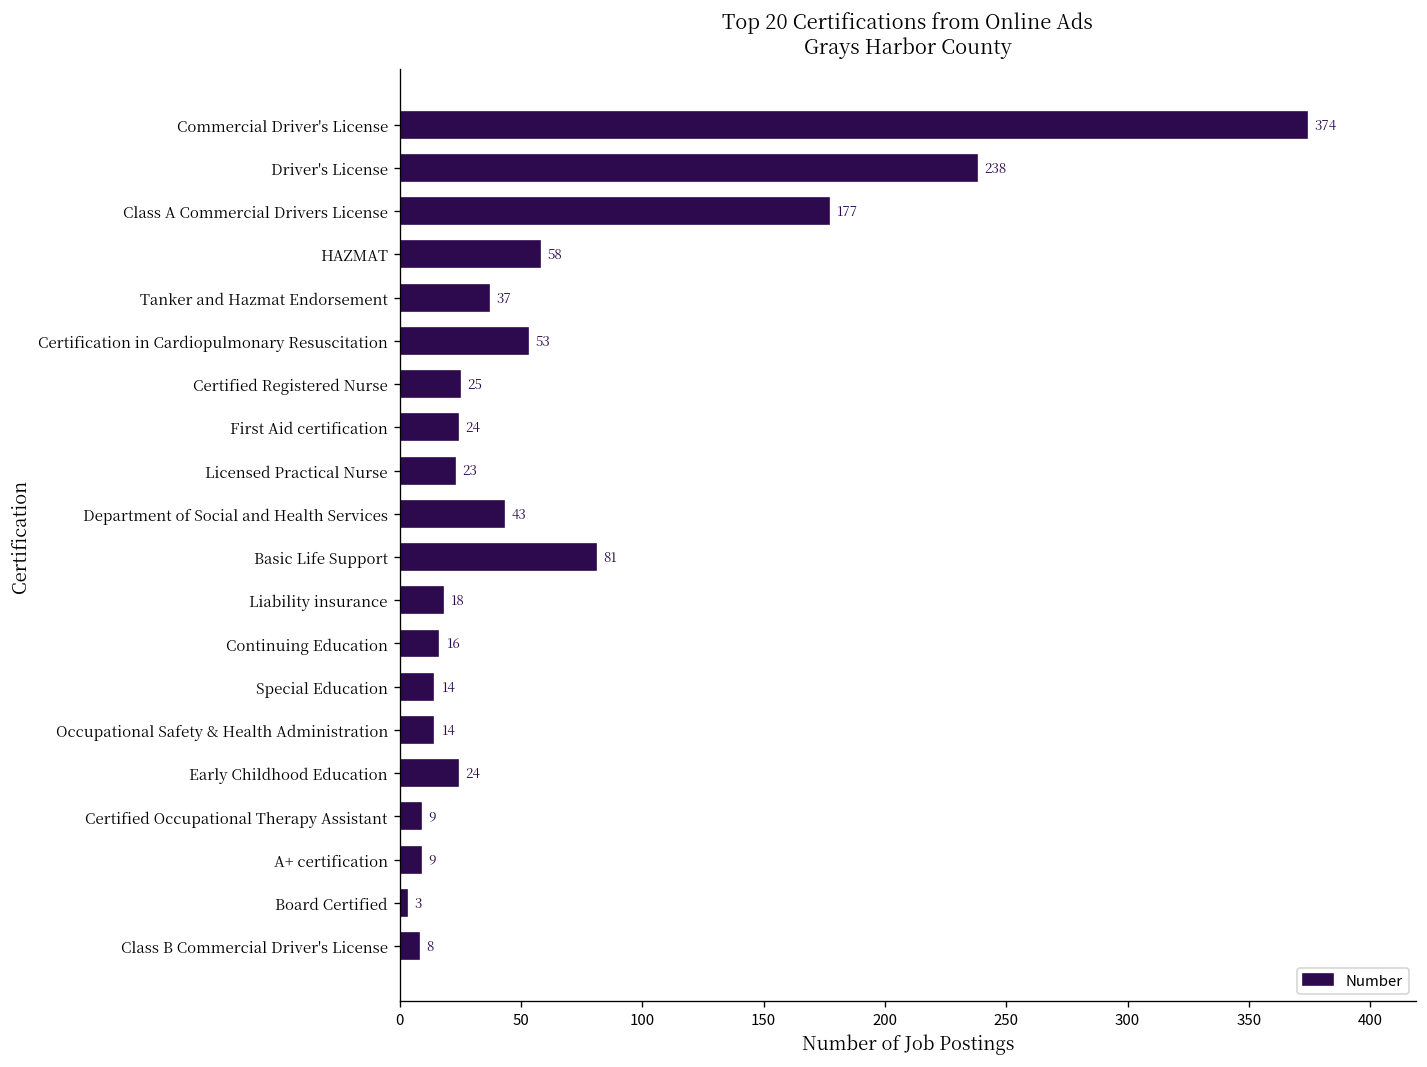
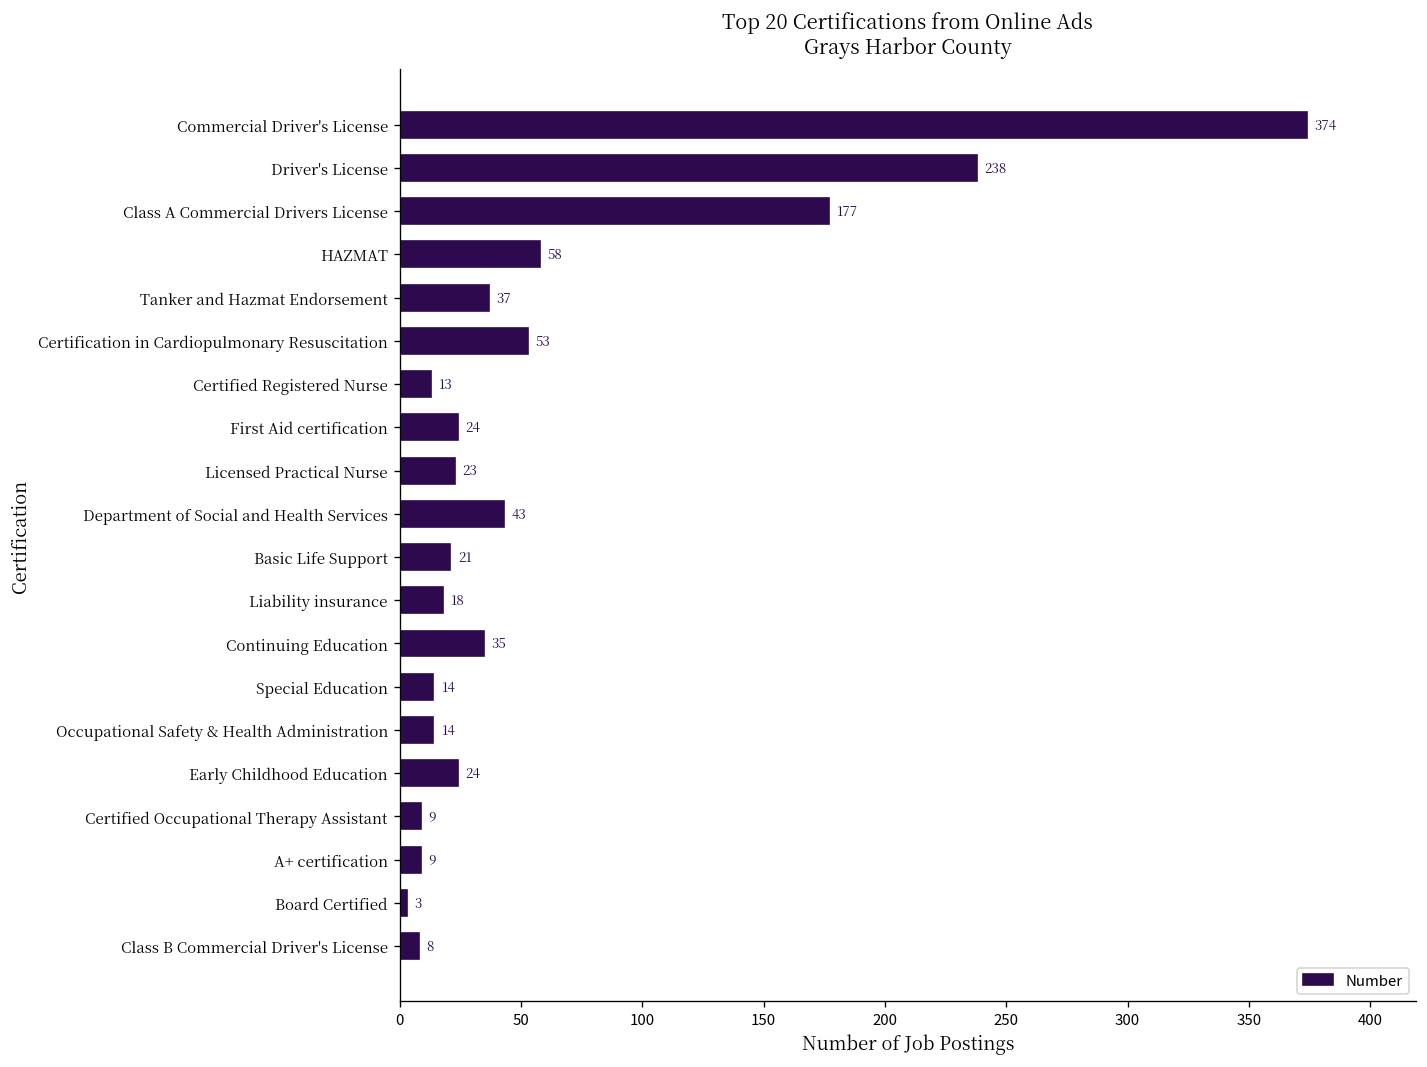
  {
    "Commercial Driver's License": 374,
    "Driver's License": 238,
    "Class A Commercial Drivers License": 177,
    "HAZMAT": 58,
    "Tanker and Hazmat Endorsement": 37,
    "Certification in Cardiopulmonary Resuscitation": 53,
-   "Certified Registered Nurse": 25,
+   "Certified Registered Nurse": 13,
    "First Aid certification": 24,
    "Licensed Practical Nurse": 23,
    "Department of Social and Health Services": 43,
-   "Basic Life Support": 81,
+   "Basic Life Support": 21,
    "Liability insurance": 18,
-   "Continuing Education": 16,
+   "Continuing Education": 35,
    "Special Education": 14,
    "Occupational Safety & Health Administration": 14,
    "Early Childhood Education": 24,
    "Certified Occupational Therapy Assistant": 9,
    "A+ certification": 9,
    "Board Certified": 3,
    "Class B Commercial Driver's License": 8
  }
